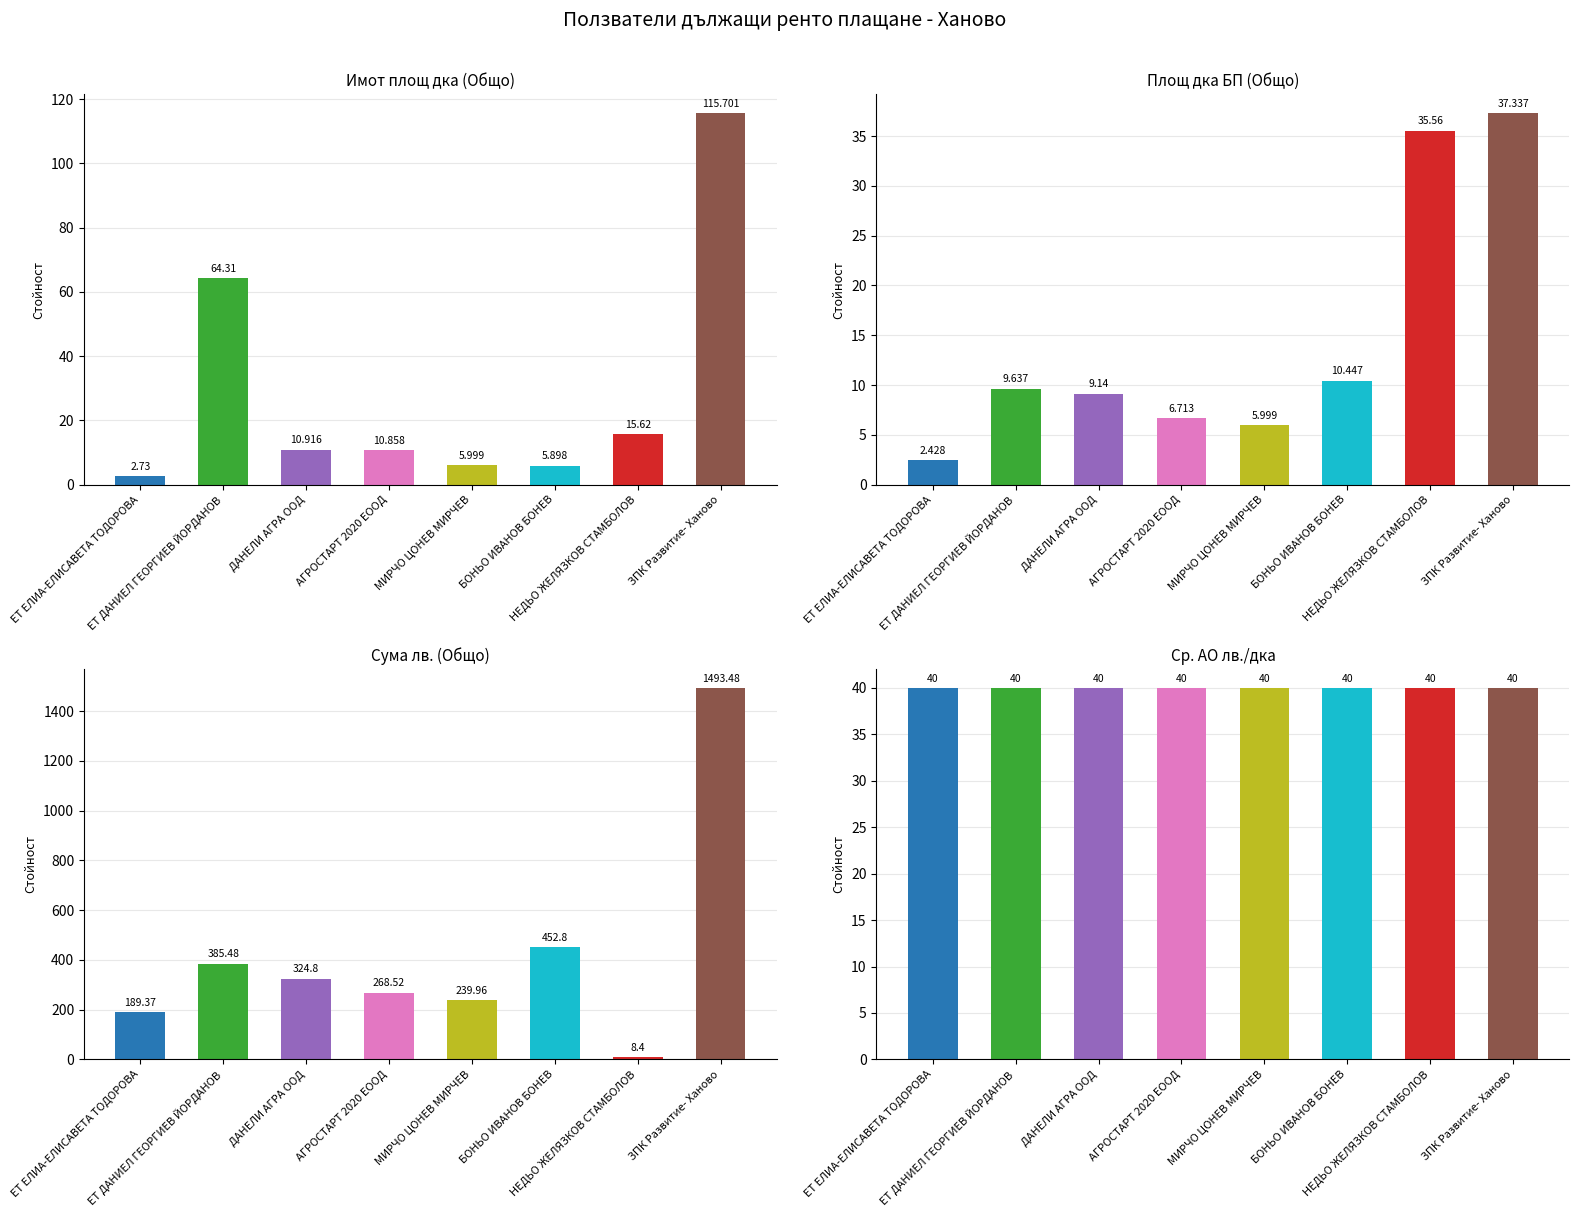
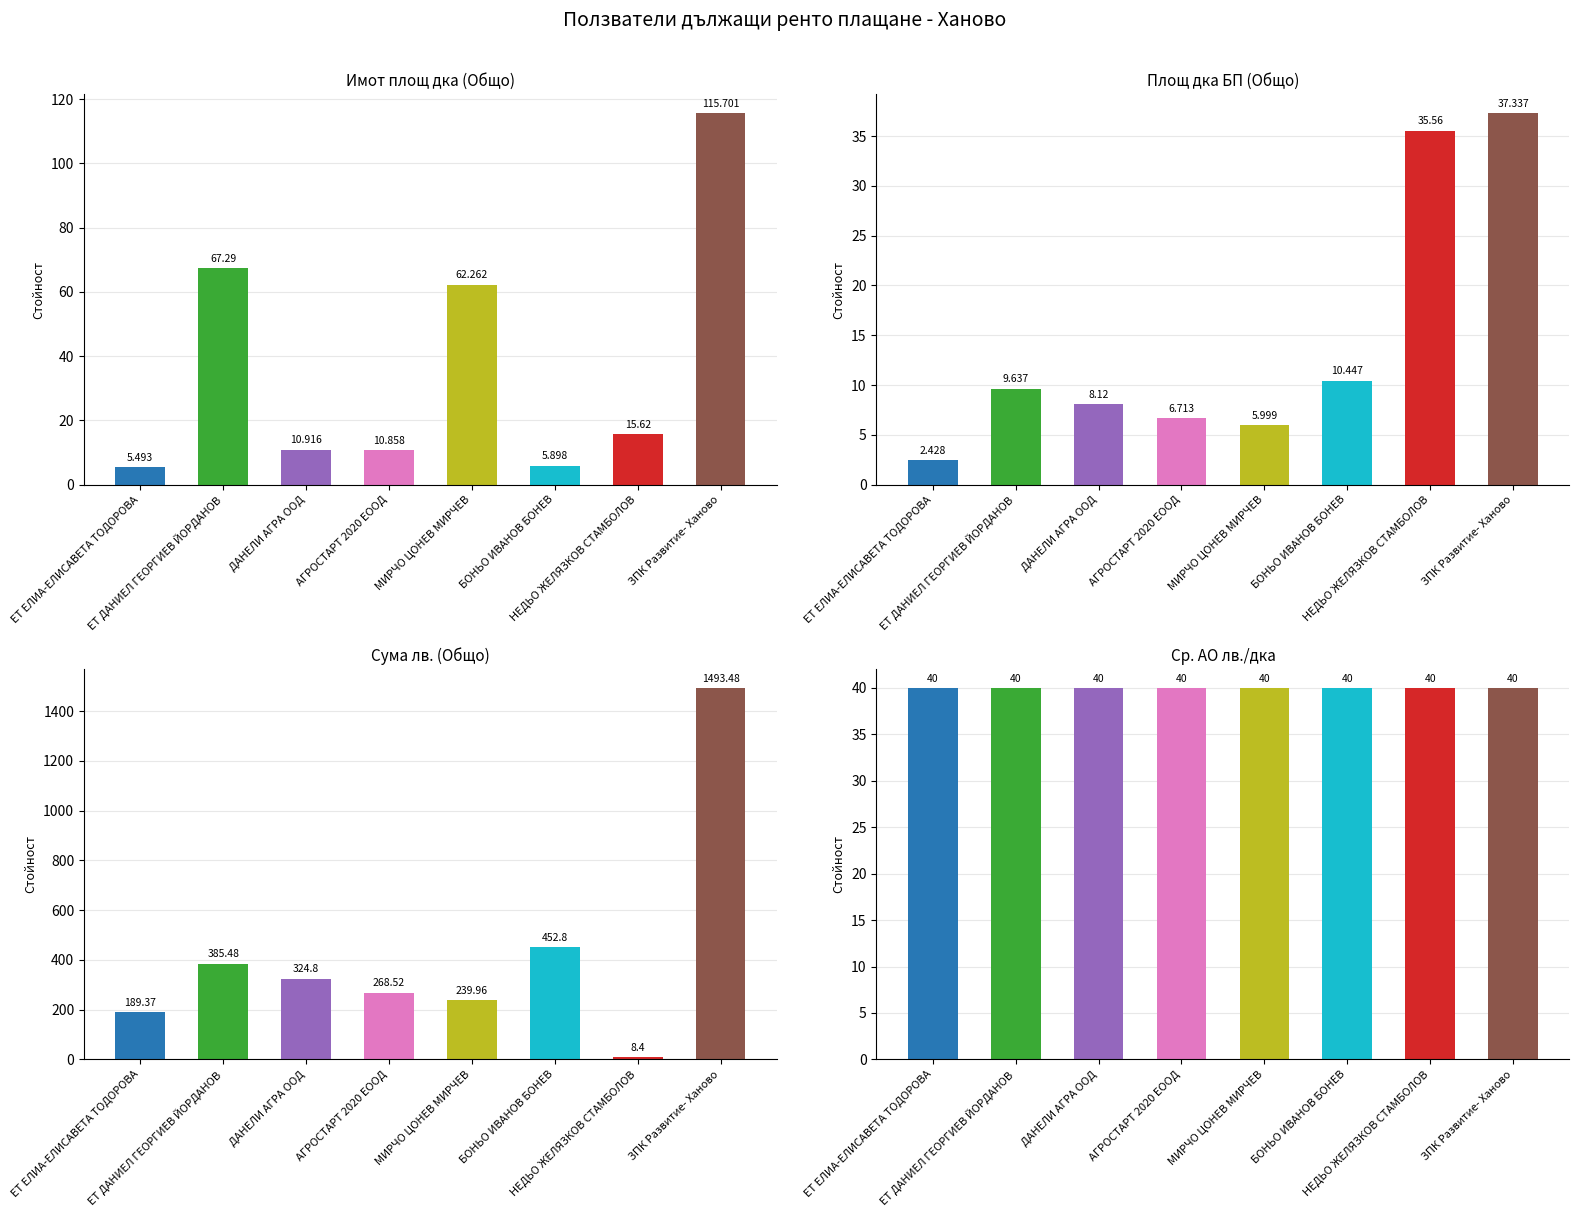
  {
    "Имот площ дка (Общо)": {
-     "ЕТ ЕЛИА-ЕЛИСАВЕТА ТОДОРОВА": 2.73,
-     "ЕТ ДАНИЕЛ ГЕОРГИЕВ ЙОРДАНОВ": 64.31,
+     "ЕТ ЕЛИА-ЕЛИСАВЕТА ТОДОРОВА": 5.493,
+     "ЕТ ДАНИЕЛ ГЕОРГИЕВ ЙОРДАНОВ": 67.29,
      "ДАНЕЛИ АГРА ООД": 10.916,
      "АГРОСТАРТ 2020 ЕООД": 10.858,
-     "МИРЧО ЦОНЕВ МИРЧЕВ": 5.999,
+     "МИРЧО ЦОНЕВ МИРЧЕВ": 62.262,
      "БОНЬО ИВАНОВ БОНЕВ": 5.898,
      "НЕДЬО ЖЕЛЯЗКОВ СТАМБОЛОВ": 15.62,
      "ЗПК Развитие- Ханово": 115.701
    },
    "Площ дка БП (Общо)": {
      "ЕТ ЕЛИА-ЕЛИСАВЕТА ТОДОРОВА": 2.428,
      "ЕТ ДАНИЕЛ ГЕОРГИЕВ ЙОРДАНОВ": 9.637,
-     "ДАНЕЛИ АГРА ООД": 9.14,
+     "ДАНЕЛИ АГРА ООД": 8.12,
      "АГРОСТАРТ 2020 ЕООД": 6.713,
      "МИРЧО ЦОНЕВ МИРЧЕВ": 5.999,
      "БОНЬО ИВАНОВ БОНЕВ": 10.447,
      "НЕДЬО ЖЕЛЯЗКОВ СТАМБОЛОВ": 35.56,
      "ЗПК Развитие- Ханово": 37.337
    },
    "Сума лв. (Общо)": {
      "ЕТ ЕЛИА-ЕЛИСАВЕТА ТОДОРОВА": 189.37,
      "ЕТ ДАНИЕЛ ГЕОРГИЕВ ЙОРДАНОВ": 385.48,
      "ДАНЕЛИ АГРА ООД": 324.8,
      "АГРОСТАРТ 2020 ЕООД": 268.52,
      "МИРЧО ЦОНЕВ МИРЧЕВ": 239.96,
      "БОНЬО ИВАНОВ БОНЕВ": 452.8,
      "НЕДЬО ЖЕЛЯЗКОВ СТАМБОЛОВ": 8.4,
      "ЗПК Развитие- Ханово": 1493.48
    },
    "Ср. АО лв./дка": {
      "ЕТ ЕЛИА-ЕЛИСАВЕТА ТОДОРОВА": 40,
      "ЕТ ДАНИЕЛ ГЕОРГИЕВ ЙОРДАНОВ": 40,
      "ДАНЕЛИ АГРА ООД": 40,
      "АГРОСТАРТ 2020 ЕООД": 40,
      "МИРЧО ЦОНЕВ МИРЧЕВ": 40,
      "БОНЬО ИВАНОВ БОНЕВ": 40,
      "НЕДЬО ЖЕЛЯЗКОВ СТАМБОЛОВ": 40,
      "ЗПК Развитие- Ханово": 40
    }
  }
